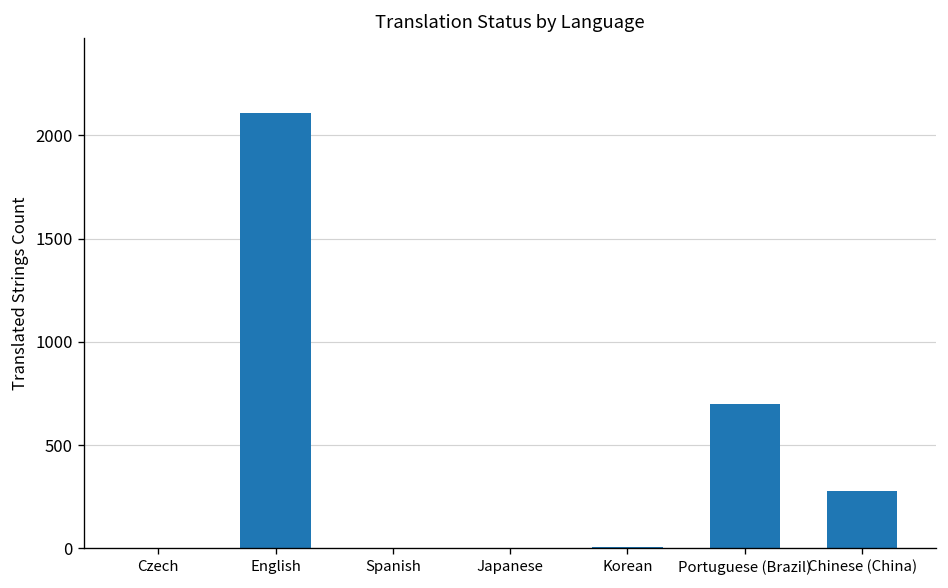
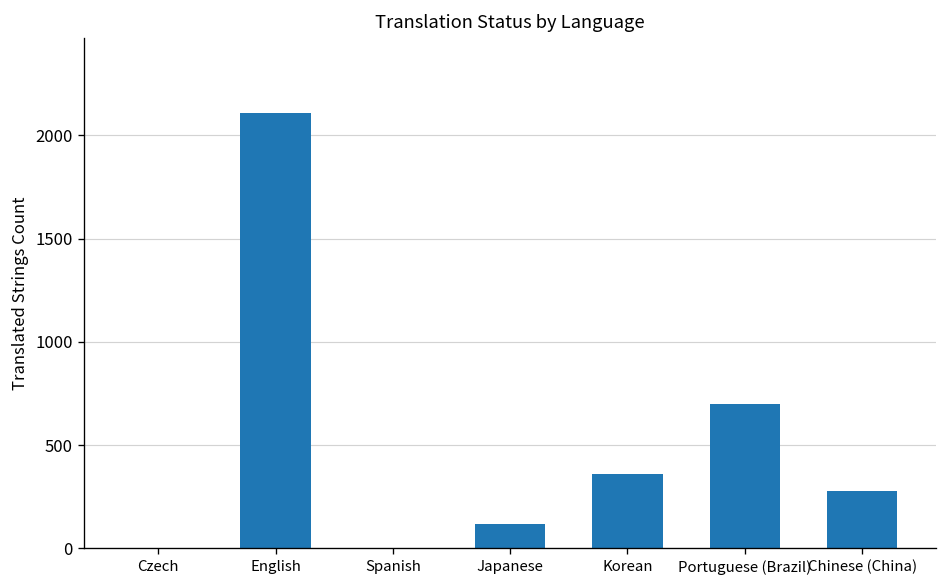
  {
    "Czech": 0,
    "English": 2110,
    "Spanish": 0,
-   "Japanese": 0,
-   "Korean": 10,
+   "Japanese": 120,
+   "Korean": 360,
    "Portuguese (Brazil)": 700,
    "Chinese (China)": 280
  }
